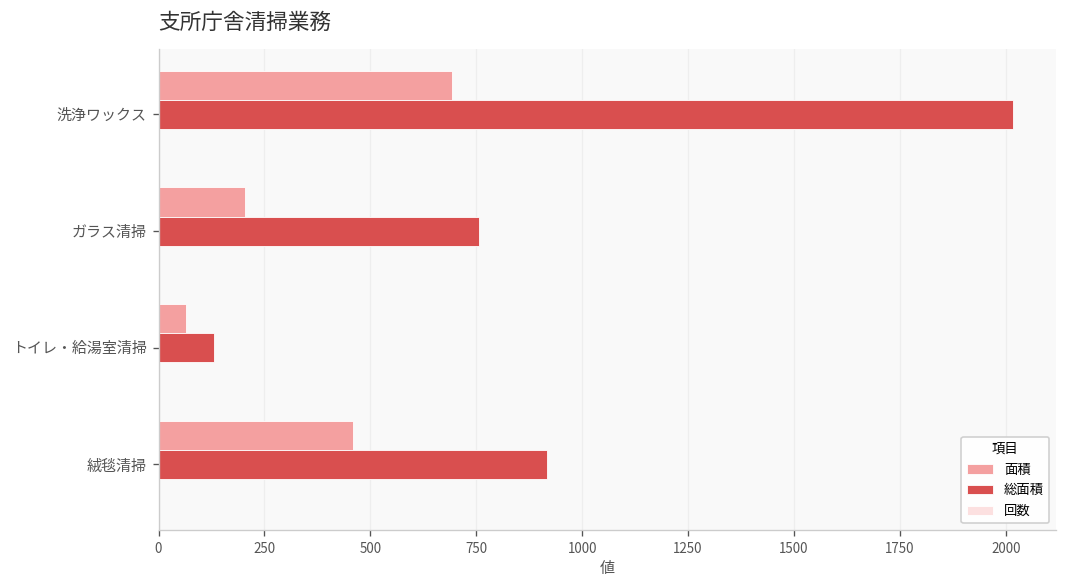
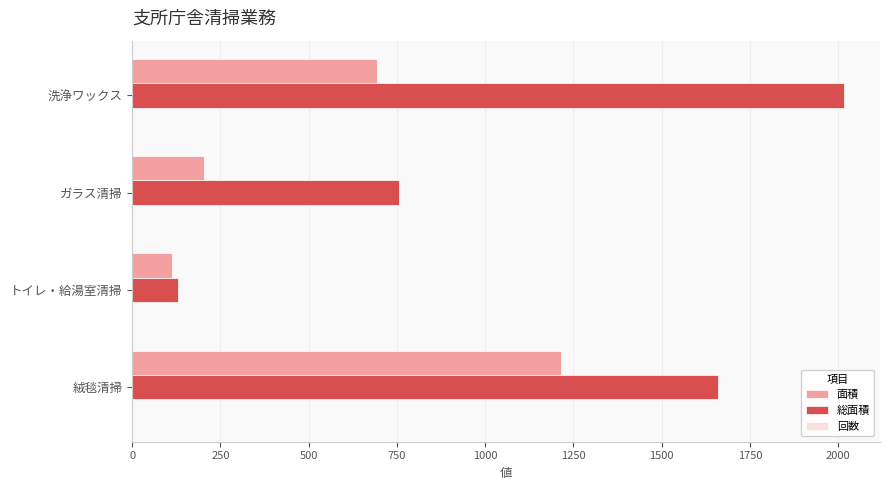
  {
    "面積": {
      "洗浄ワックス": 690,
      "ガラス清掃": 200,
-     "トイレ・給湯室清掃": 70,
-     "絨毯清掃": 460
+     "トイレ・給湯室清掃": 110,
+     "絨毯清掃": 1210
    },
    "総面積": {
      "洗浄ワックス": 2020,
      "ガラス清掃": 760,
      "トイレ・給湯室清掃": 130,
-     "絨毯清掃": 920
+     "絨毯清掃": 1660
    }
  }
